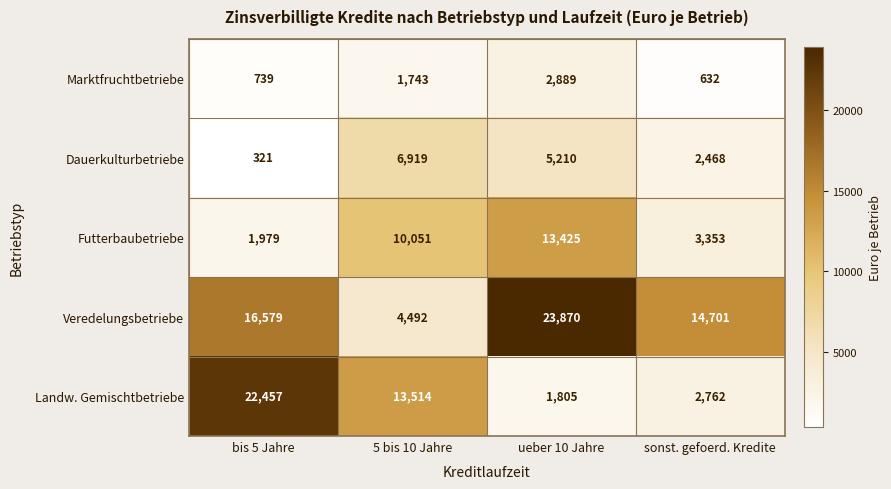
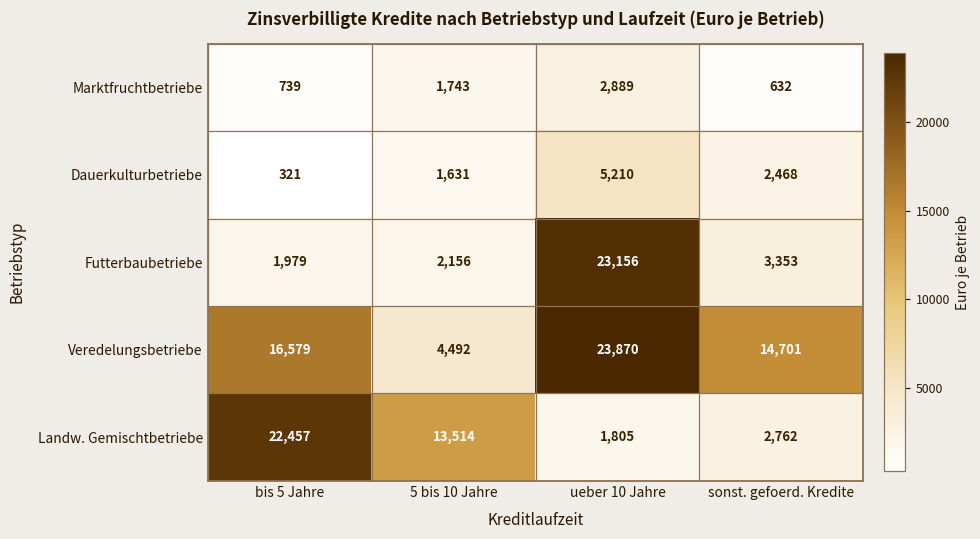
  {
    "Marktfruchtbetriebe": {
      "bis 5 Jahre": "739",
      "5 bis 10 Jahre": "1,743",
      "ueber 10 Jahre": "2,889",
      "sonst. gefoerd. Kredite": "632"
    },
    "Dauerkulturbetriebe": {
      "bis 5 Jahre": "321",
-     "5 bis 10 Jahre": "6,919",
+     "5 bis 10 Jahre": "1,631",
      "ueber 10 Jahre": "5,210",
      "sonst. gefoerd. Kredite": "2,468"
    },
    "Futterbaubetriebe": {
      "bis 5 Jahre": "1,979",
-     "5 bis 10 Jahre": "10,051",
-     "ueber 10 Jahre": "13,425",
+     "5 bis 10 Jahre": "2,156",
+     "ueber 10 Jahre": "23,156",
      "sonst. gefoerd. Kredite": "3,353"
    },
    "Veredelungsbetriebe": {
      "bis 5 Jahre": "16,579",
      "5 bis 10 Jahre": "4,492",
      "ueber 10 Jahre": "23,870",
      "sonst. gefoerd. Kredite": "14,701"
    },
    "Landw. Gemischtbetriebe": {
      "bis 5 Jahre": "22,457",
      "5 bis 10 Jahre": "13,514",
      "ueber 10 Jahre": "1,805",
      "sonst. gefoerd. Kredite": "2,762"
    }
  }
